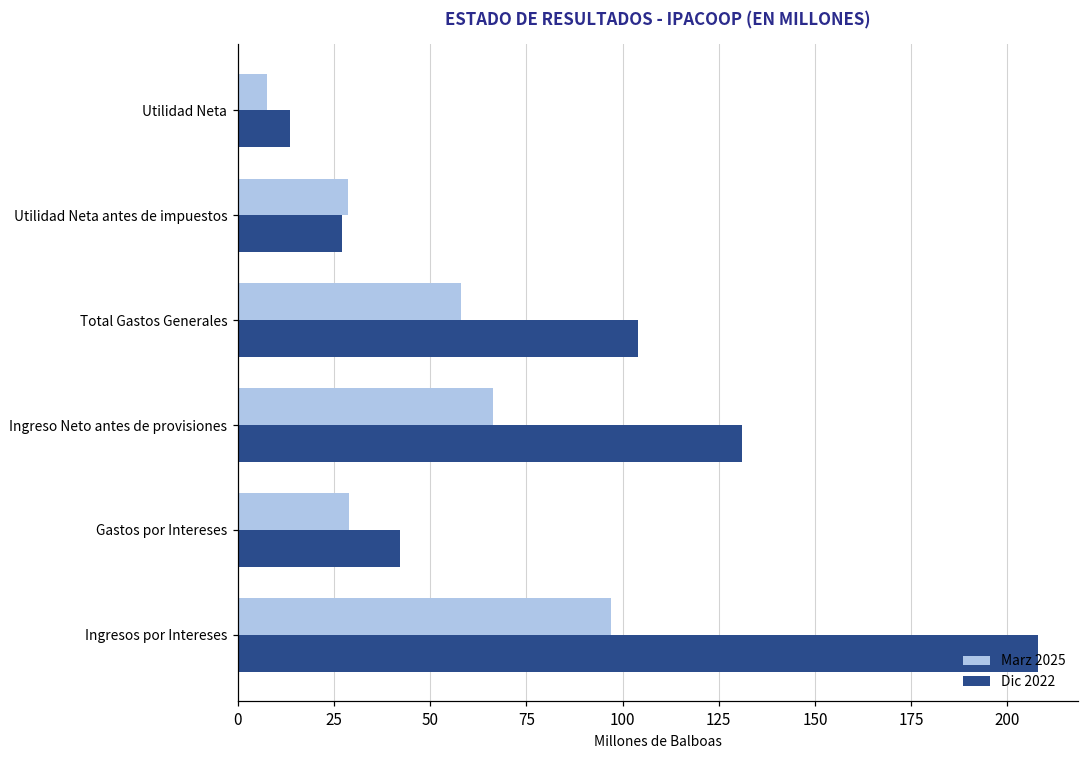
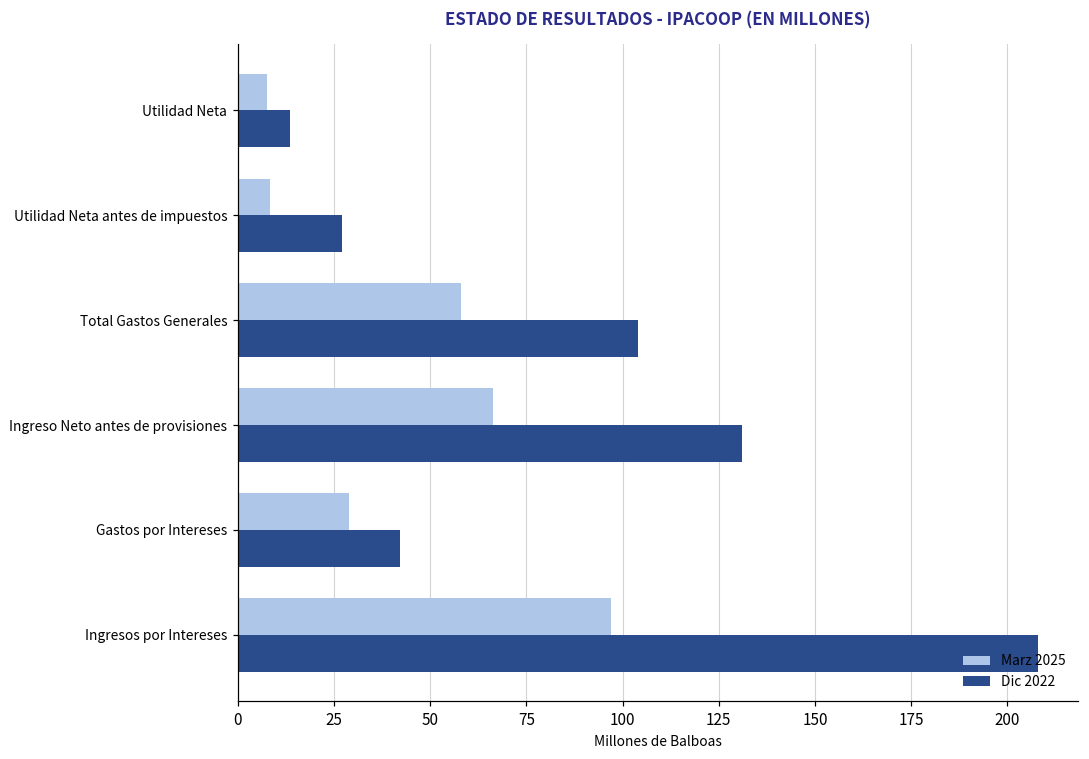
  {
    "Marz 2025": {
      "Utilidad Neta": 7,
-     "Utilidad Neta antes de impuestos": 28,
+     "Utilidad Neta antes de impuestos": 8,
      "Total Gastos Generales": 58,
      "Ingreso Neto antes de provisiones": 66,
      "Gastos por Intereses": 29,
      "Ingresos por Intereses": 97
    },
    "Dic 2022": {
      "Utilidad Neta": 14,
      "Utilidad Neta antes de impuestos": 27,
      "Total Gastos Generales": 104,
      "Ingreso Neto antes de provisiones": 131,
      "Gastos por Intereses": 42,
      "Ingresos por Intereses": 208
    }
  }
